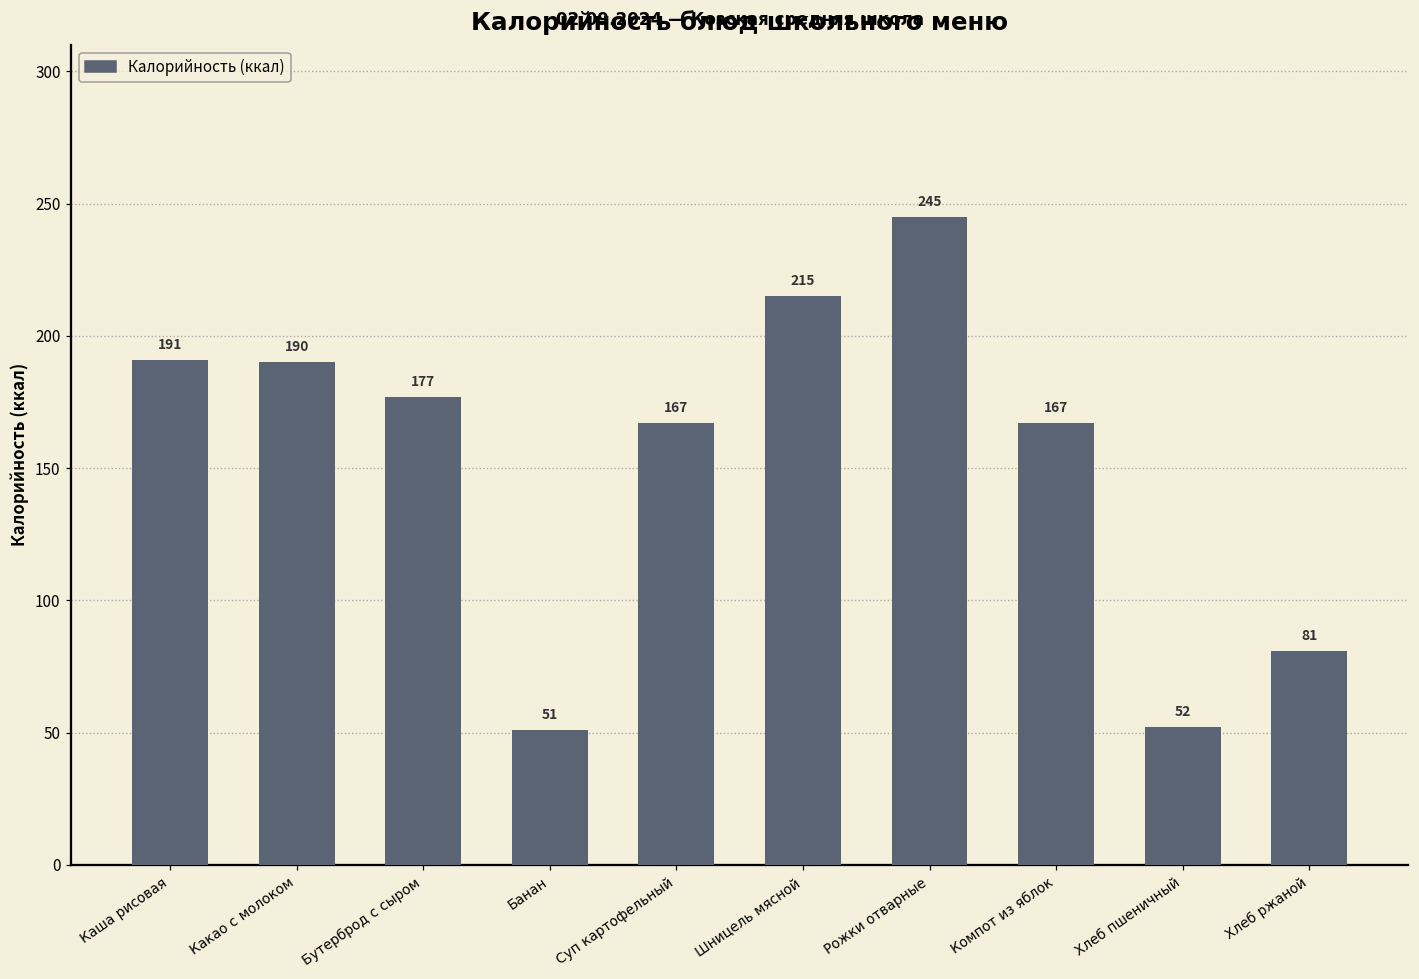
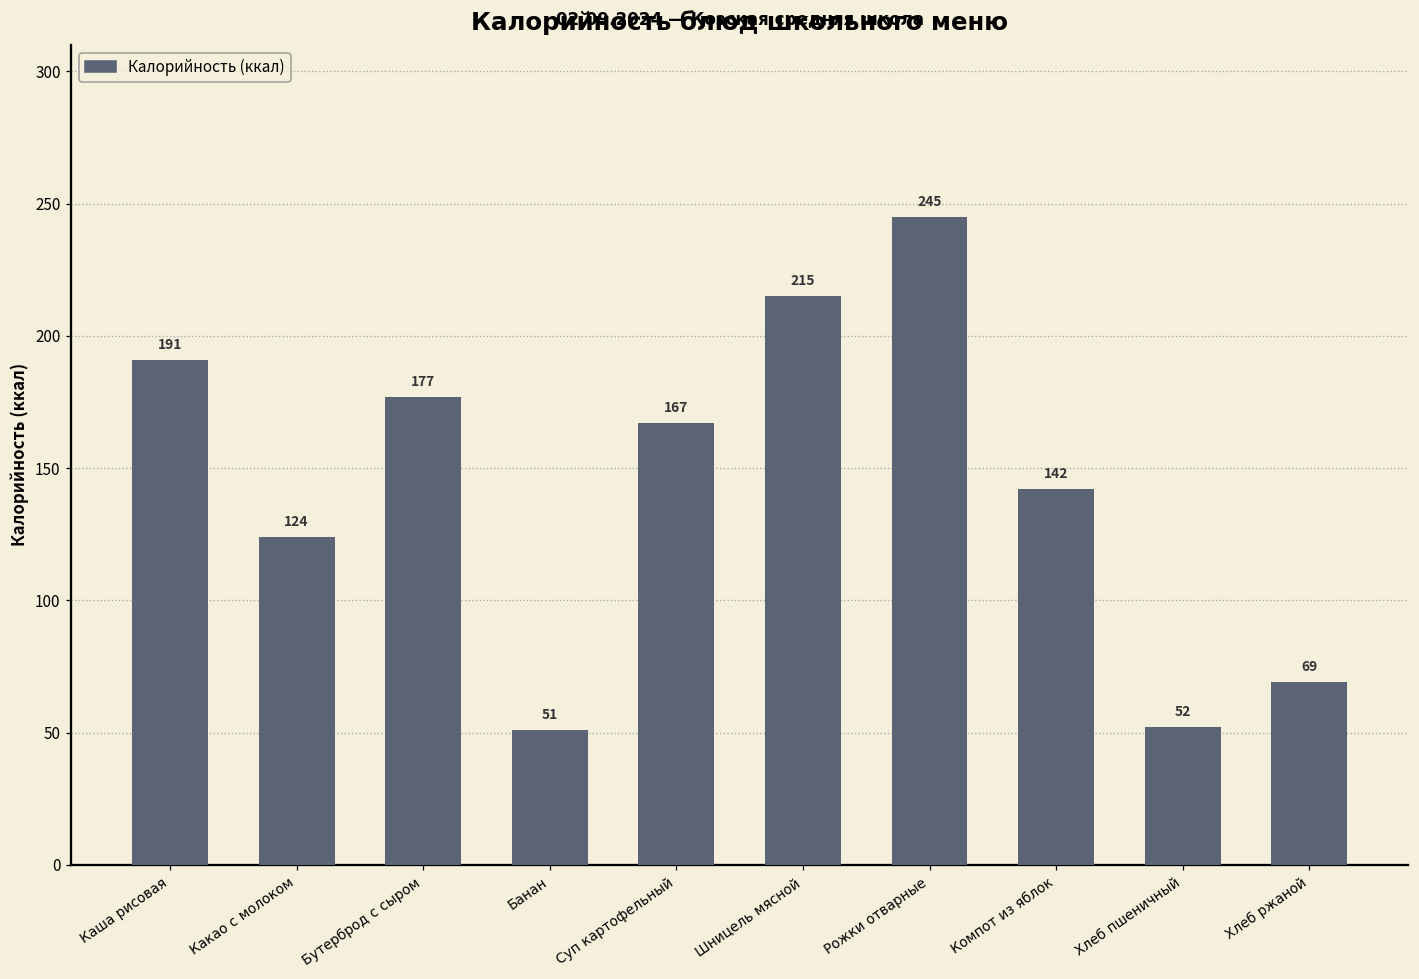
  {
    "Каша рисовая": 191,
-   "Какао с молоком": 190,
+   "Какао с молоком": 124,
    "Бутерброд с сыром": 177,
    "Банан": 51,
    "Суп картофельный": 167,
    "Шницель мясной": 215,
    "Рожки отварные": 245,
-   "Компот из яблок": 167,
+   "Компот из яблок": 142,
    "Хлеб пшеничный": 52,
-   "Хлеб ржаной": 81
+   "Хлеб ржаной": 69
  }
